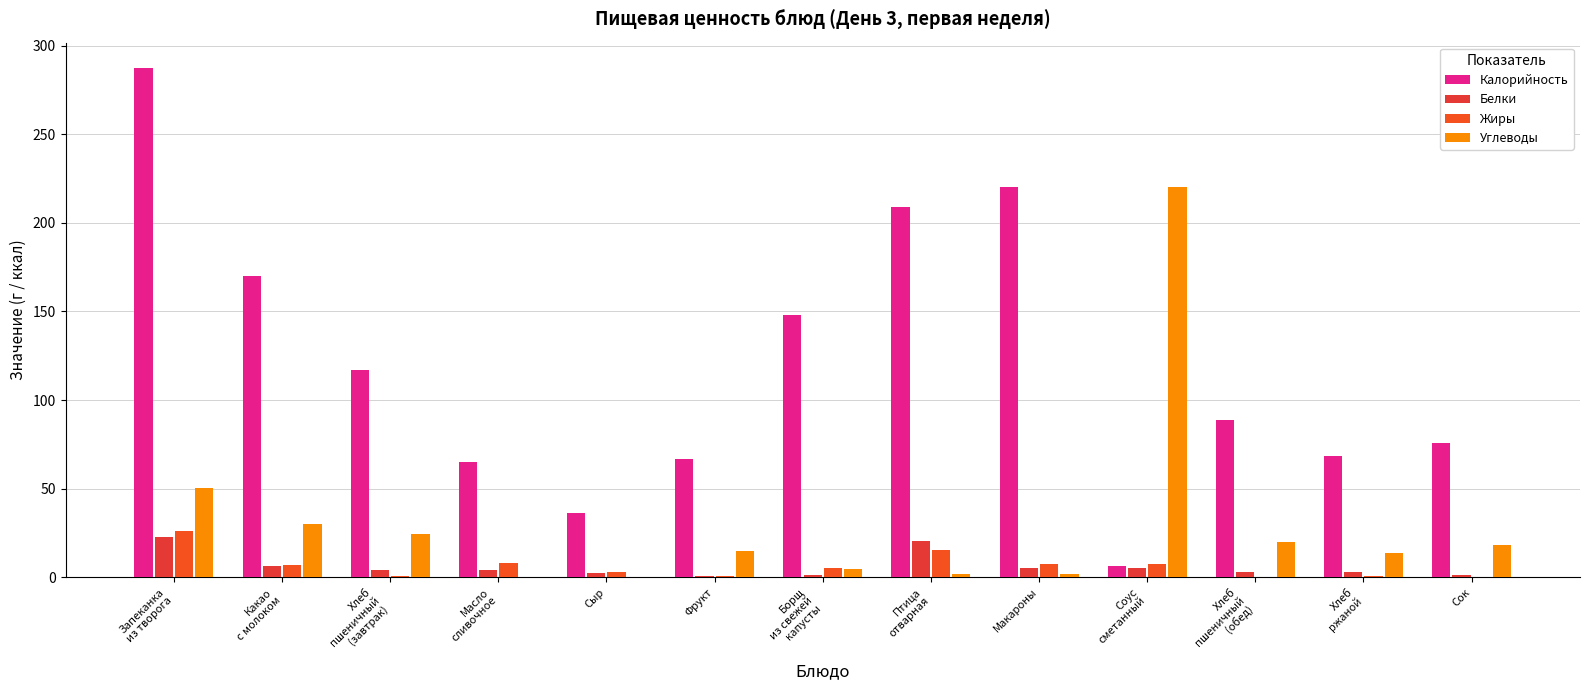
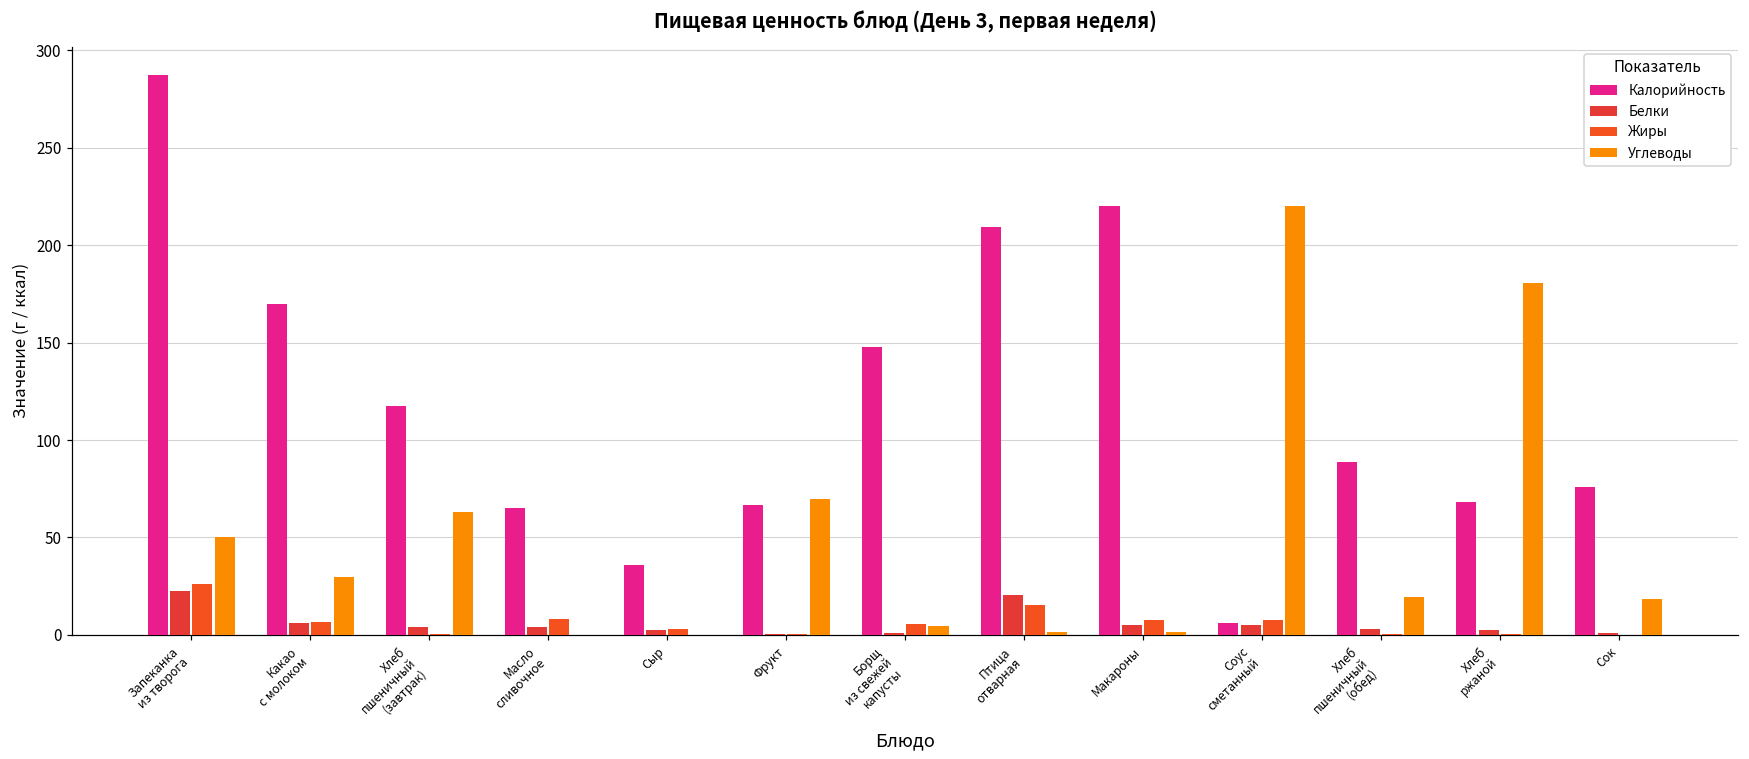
  {
    "Калорийность": {
      "Запеканка из творога": 287,
      "Какао с молоком": 170,
      "Хлеб пшеничный (завтрак)": 117,
      "Масло сливочное": 65,
      "Сыр": 36,
      "Фрукт": 67,
      "Борщ из свежей капусты": 148,
      "Птица отварная": 209,
      "Макароны": 220,
      "Соус сметанный": 6,
      "Хлеб пшеничный (обед)": 89,
      "Хлеб ржаной": 68,
      "Сок": 76
    },
    "Углеводы": {
      "Запеканка из творога": 50,
      "Какао с молоком": 30,
-     "Хлеб пшеничный (завтрак)": 25,
+     "Хлеб пшеничный (завтрак)": 63,
      "Сыр": 0,
-     "Фрукт": 15,
+     "Фрукт": 70,
      "Борщ из свежей капусты": 5,
      "Птица отварная": 2,
      "Макароны": 2,
      "Соус сметанный": 220,
      "Хлеб пшеничный (обед)": 20,
-     "Хлеб ржаной": 14,
+     "Хлеб ржаной": 180,
      "Сок": 18
    }
  }
